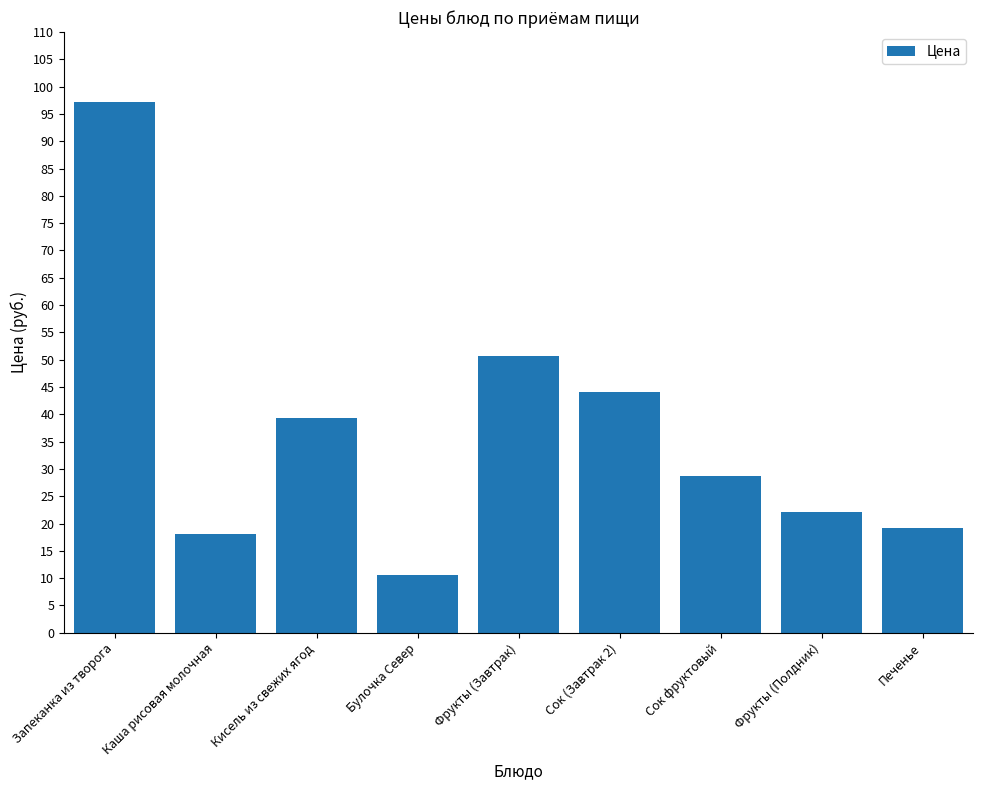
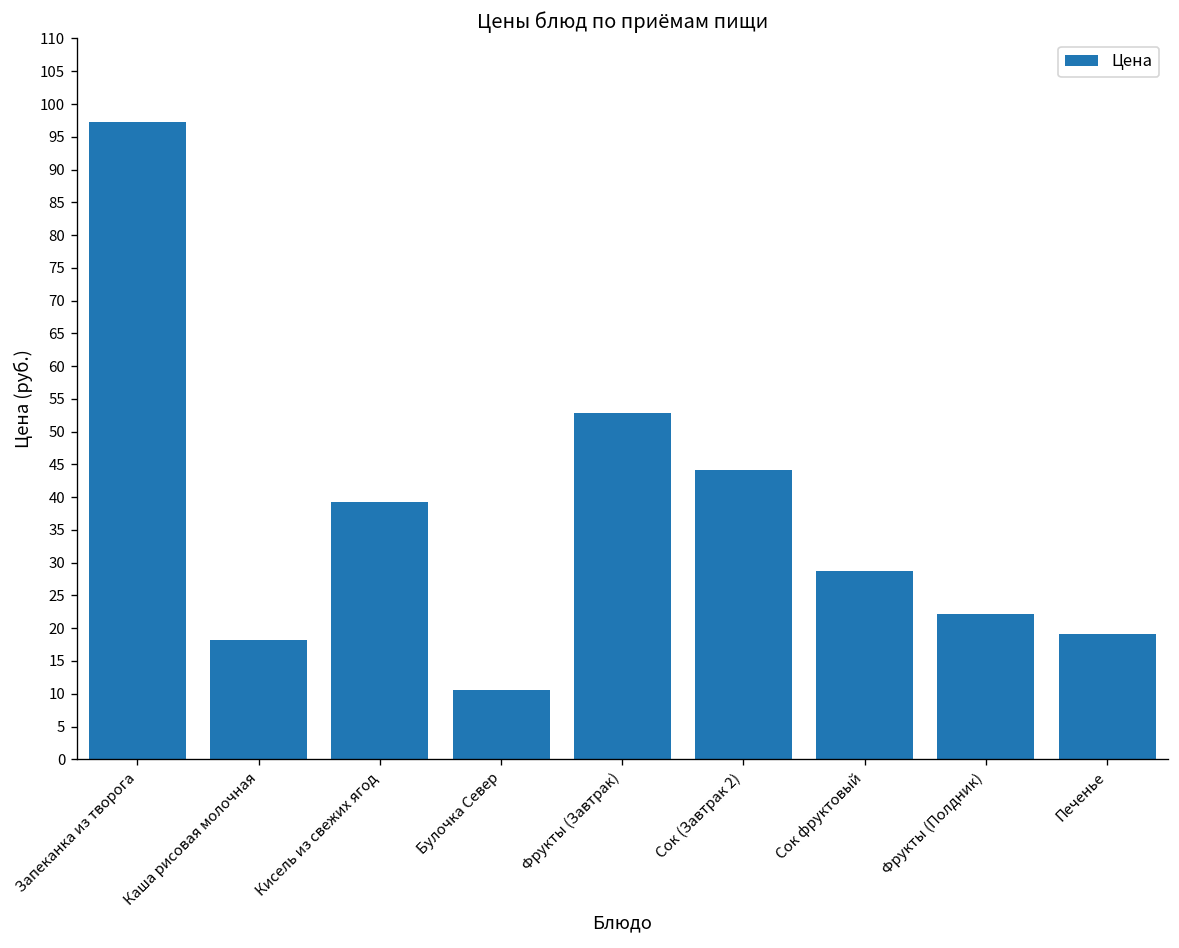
  {
    "Запеканка из творога": 97,
    "Каша рисовая молочная": 18,
    "Кисель из свежих ягод": 39,
    "Булочка Север": 11,
-   "Фрукты (Завтрак)": 51,
+   "Фрукты (Завтрак)": 53,
    "Сок (Завтрак 2)": 44,
    "Сок фруктовый": 29,
    "Фрукты (Полдник)": 22,
    "Печенье": 19
  }
